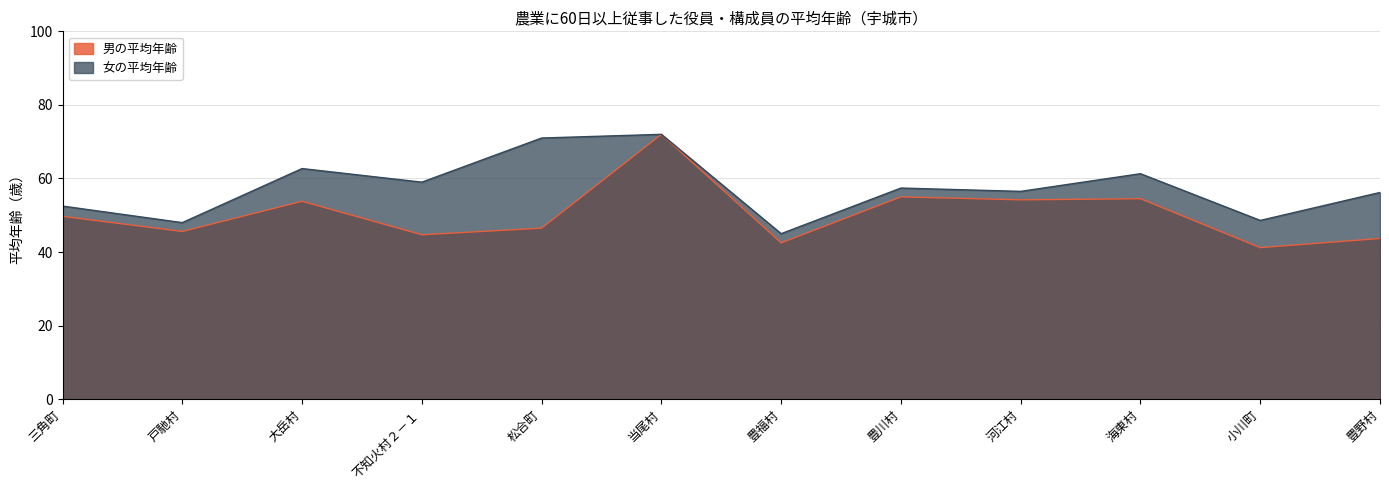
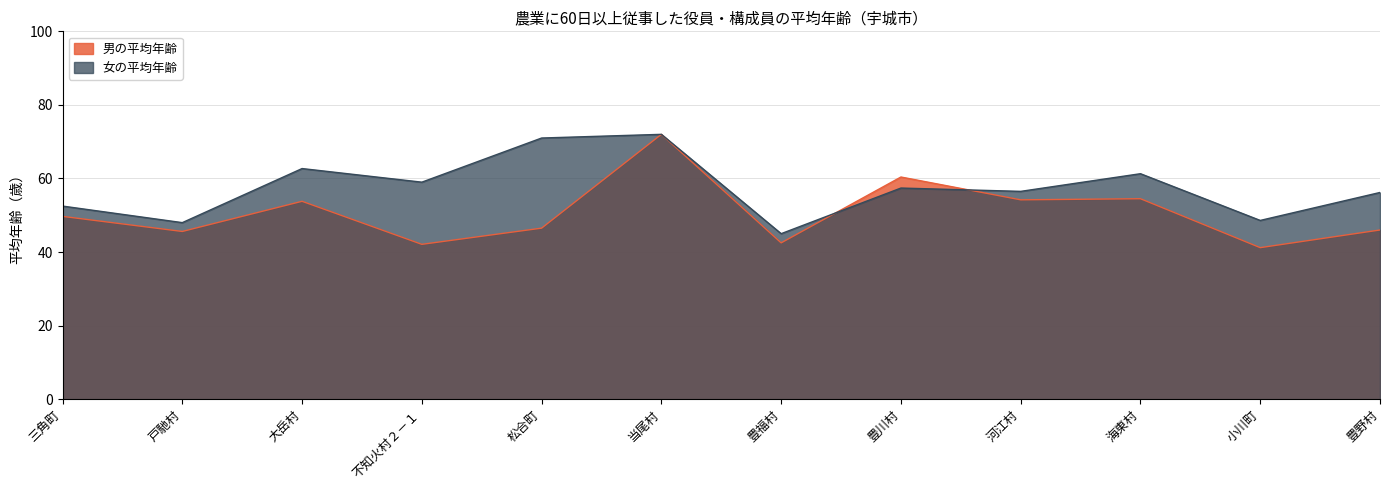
  {
    "男の平均年齢": {
      "三角町": 50,
      "戸馳村": 46,
      "大岳村": 54,
-     "不知火村２－１": 45,
+     "不知火村２－１": 42,
      "松合町": 47,
      "豊福村": 43,
-     "豊川村": 55,
+     "豊川村": 60,
      "河江村": 54,
      "海東村": 55,
      "小川町": 41,
-     "豊野村": 44
+     "豊野村": 46
    },
    "女の平均年齢": {
      "三角町": 53,
      "戸馳村": 48,
      "大岳村": 63,
      "不知火村２－１": 59,
      "松合町": 71,
      "豊福村": 45,
      "豊川村": 57,
      "河江村": 57,
      "海東村": 61,
      "小川町": 49,
      "豊野村": 56
    }
  }
